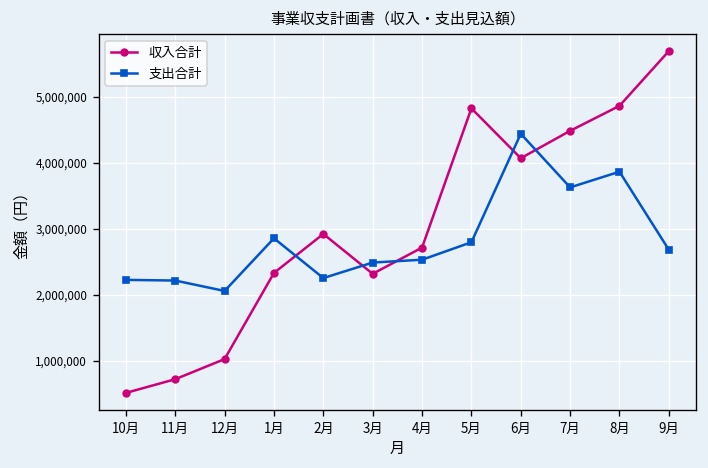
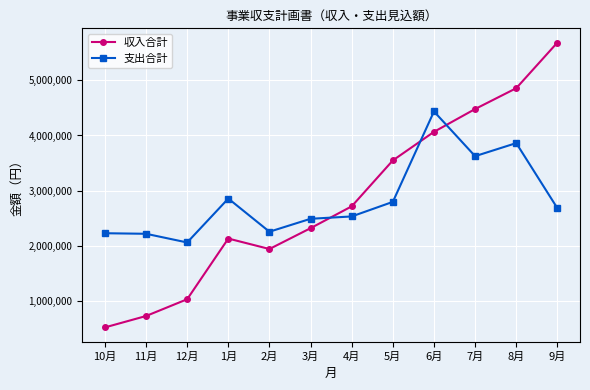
  {
    "収入合計": {
      "10月": "500,000",
      "11月": "700,000",
      "12月": "1,000,000",
-     "1月": "2,300,000",
-     "2月": "2,900,000",
+     "1月": "2,100,000",
+     "2月": "1,900,000",
      "3月": "2,300,000",
      "4月": "2,700,000",
-     "5月": "4,800,000",
+     "5月": "3,500,000",
      "6月": "4,100,000",
      "7月": "4,500,000",
      "8月": "4,900,000",
      "9月": "5,700,000"
    },
    "支出合計": {
      "10月": "2,200,000",
      "11月": "2,200,000",
      "12月": "2,100,000",
      "1月": "2,900,000",
      "2月": "2,300,000",
      "3月": "2,500,000",
      "4月": "2,500,000",
      "5月": "2,800,000",
      "6月": "4,400,000",
      "7月": "3,600,000",
      "8月": "3,900,000",
      "9月": "2,700,000"
    }
  }
